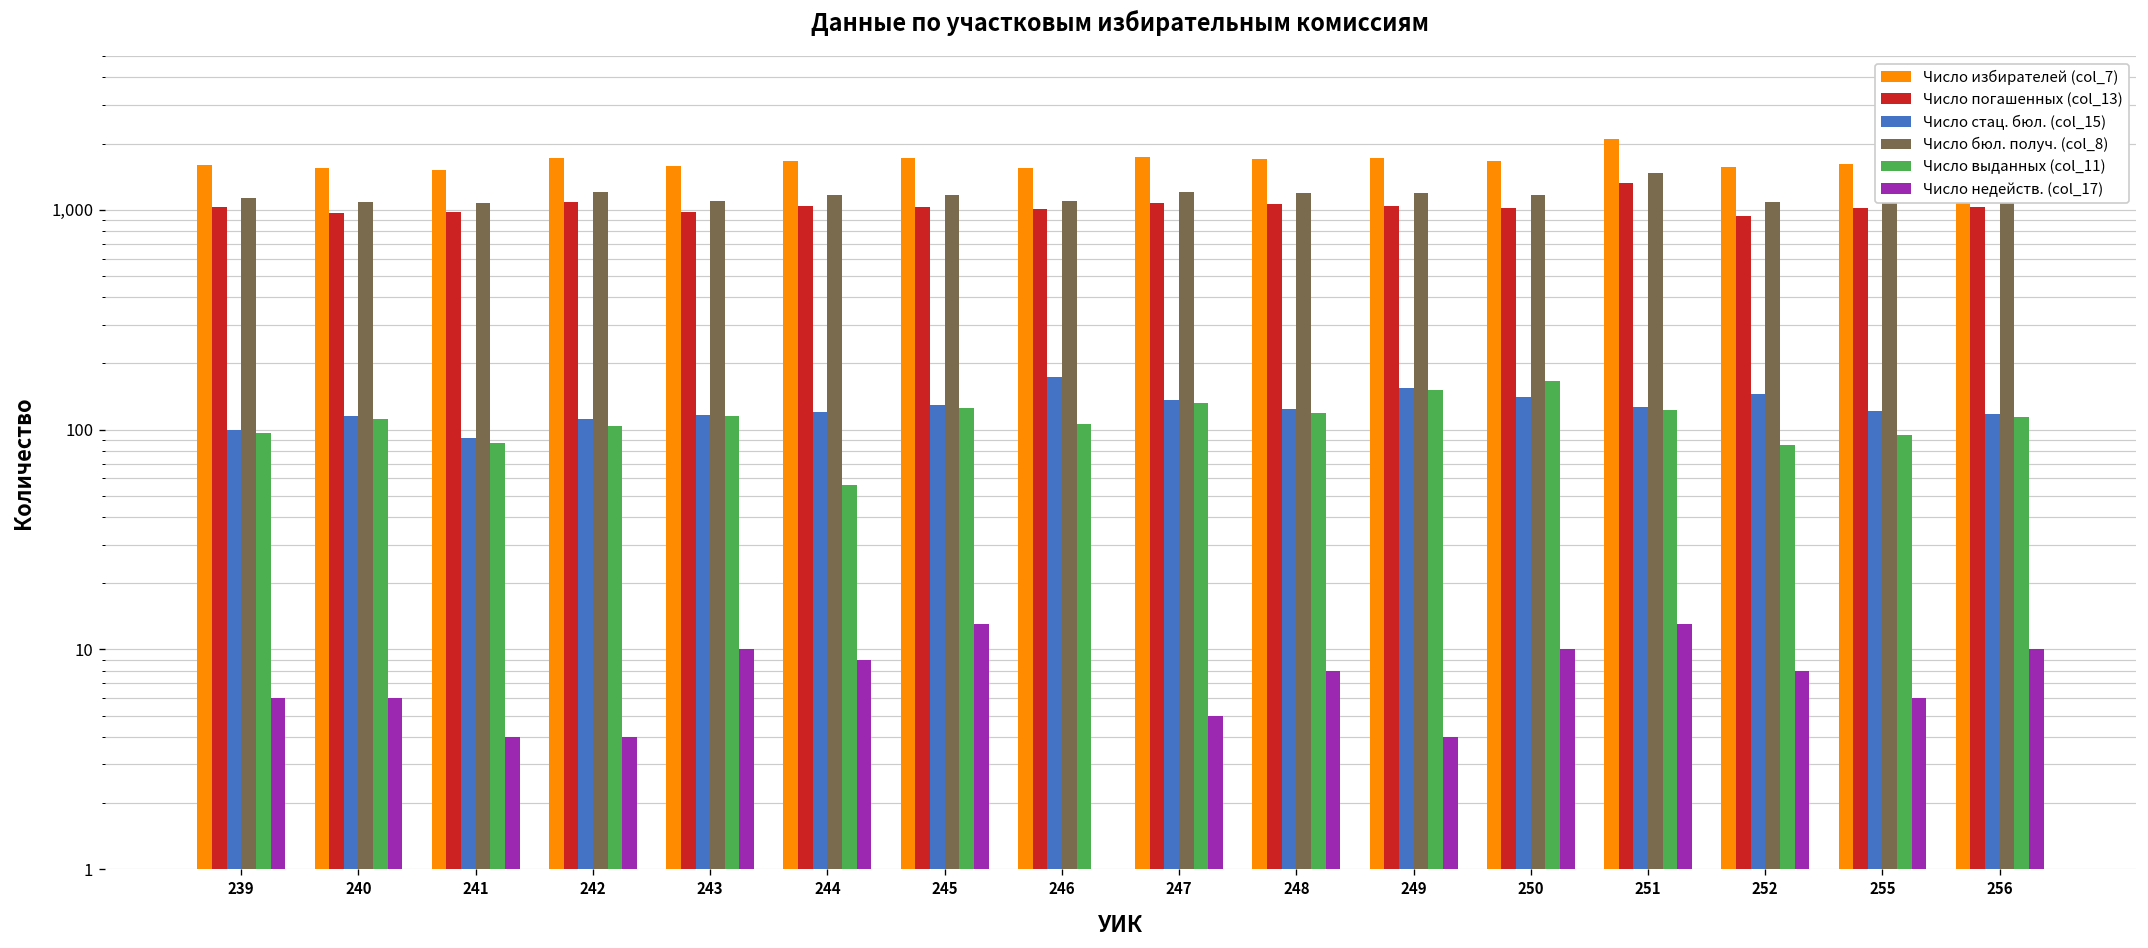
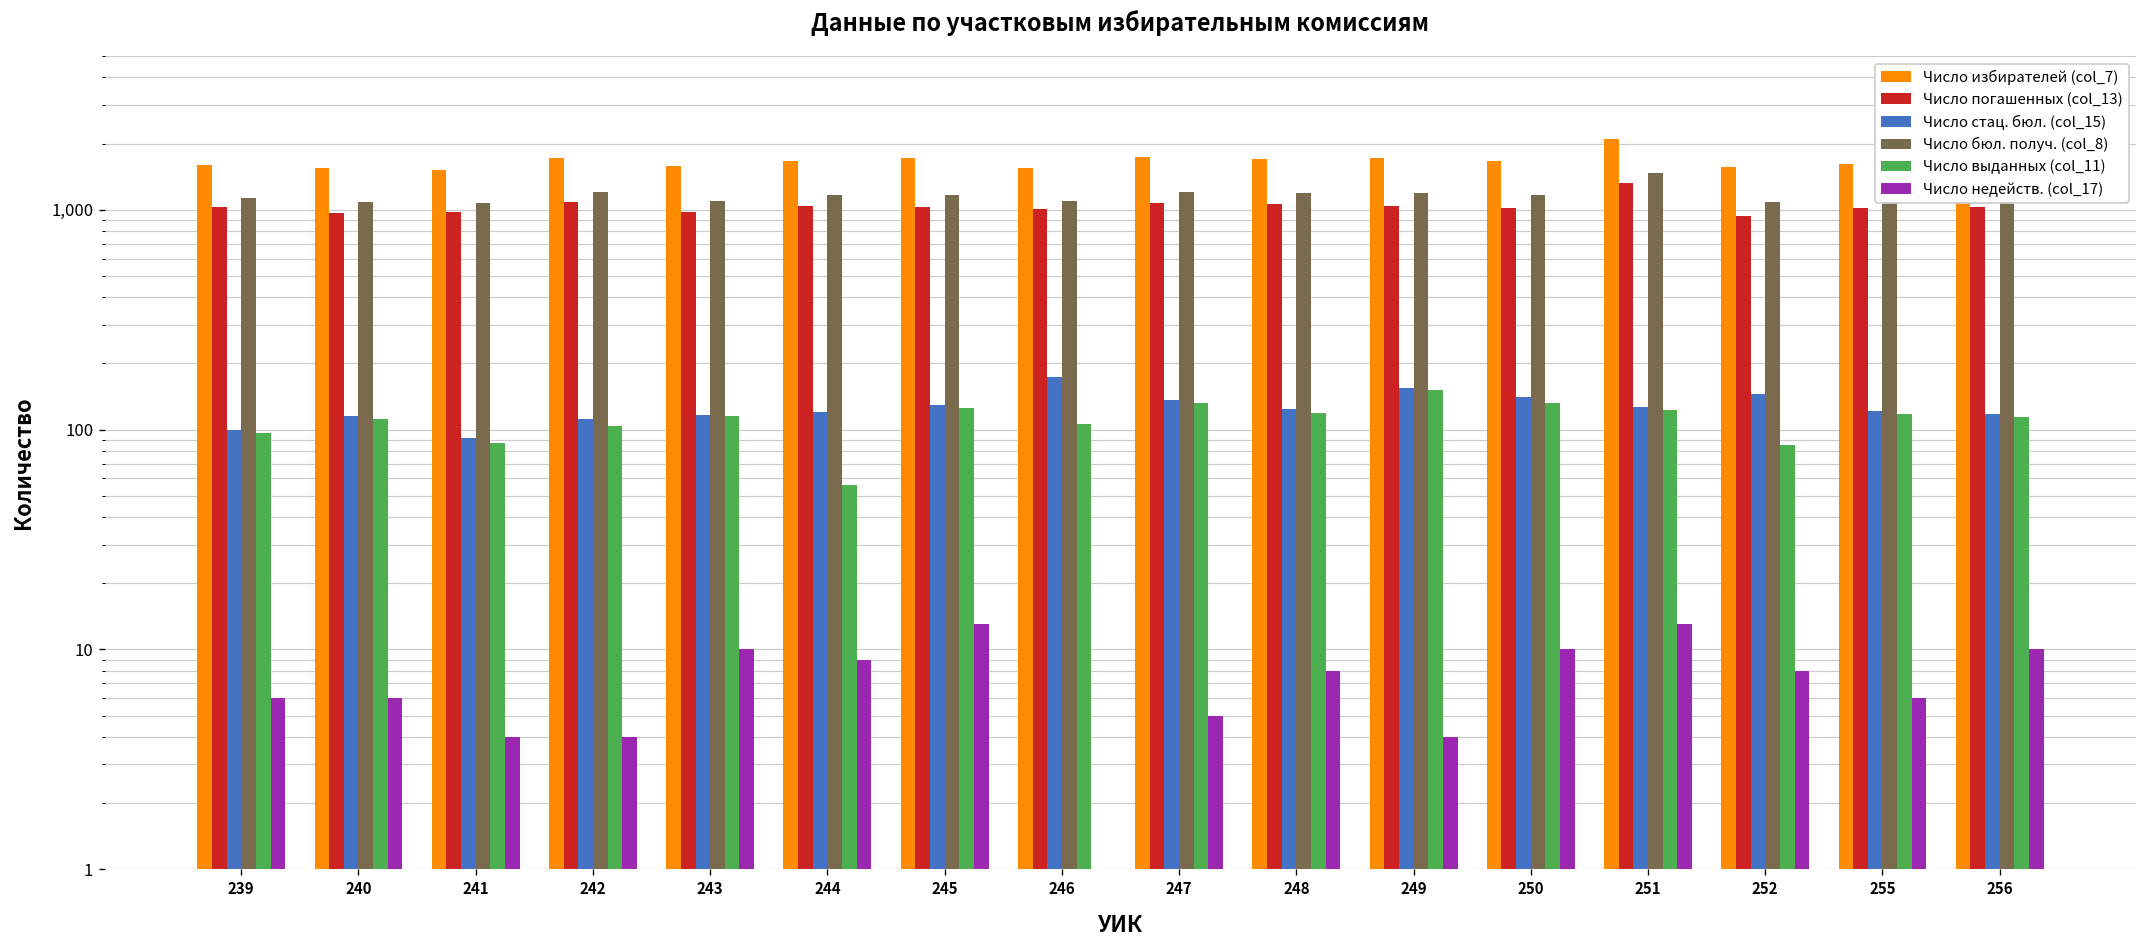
  {
    "Число избирателей (col_7)": {
      "239": "1,600",
      "240": "1,600",
      "241": "1,500",
      "242": "1,700",
      "243": "1,600",
      "244": "1,700",
      "245": "1,700",
      "246": "1,600",
      "247": "1,700",
      "248": "1,700",
      "249": "1,700",
      "250": "1,700",
      "251": "2,100",
      "252": "1,600",
      "255": "1,600"
    },
    "Число погашенных (col_13)": {
      "239": "1,000",
      "240": "1,000",
      "241": "1,000",
      "242": "1,100",
      "243": "1,000",
      "244": "1,000",
      "245": "1,000",
      "246": "1,000",
      "247": "1,100",
      "248": "1,100",
      "249": "1,000",
      "250": "1,000",
      "251": "1,300",
      "252": "900",
      "255": "1,000"
    },
    "Число стац. бюл. (col_15)": {
      "239": "100",
      "240": "120",
      "241": "90",
      "242": "110",
      "243": "120",
      "244": "120",
      "245": "130",
      "246": "170",
      "247": "140",
      "248": "120",
      "249": "160",
      "250": "140",
      "251": "130",
      "252": "150",
      "255": "120",
      "256": "120"
    },
    "Число бюл. получ. (col_8)": {
      "239": "1,100",
      "240": "1,100",
      "241": "1,100",
      "242": "1,200",
      "243": "1,100",
      "244": "1,200",
      "245": "1,200",
      "246": "1,100",
      "247": "1,200",
      "248": "1,200",
      "249": "1,200",
      "250": "1,200",
      "251": "1,500",
      "252": "1,100"
    },
    "Число выданных (col_11)": {
      "239": "100",
      "240": "110",
      "241": "90",
      "242": "100",
      "243": "120",
      "244": "56",
      "245": "130",
      "246": "110",
      "247": "130",
      "248": "120",
      "249": "150",
-     "250": "170",
+     "250": "130",
      "251": "120",
      "252": "90",
-     "255": "100",
+     "255": "120",
      "256": "110"
    },
    "Число недейств. (col_17)": {
      "239": "6",
      "240": "6",
      "241": "4",
      "242": "4",
      "243": "10",
      "244": "9",
      "245": "13",
      "247": "5",
      "248": "8",
      "249": "4",
      "250": "10",
      "251": "13",
      "252": "8",
      "255": "6",
      "256": "10"
    }
  }
